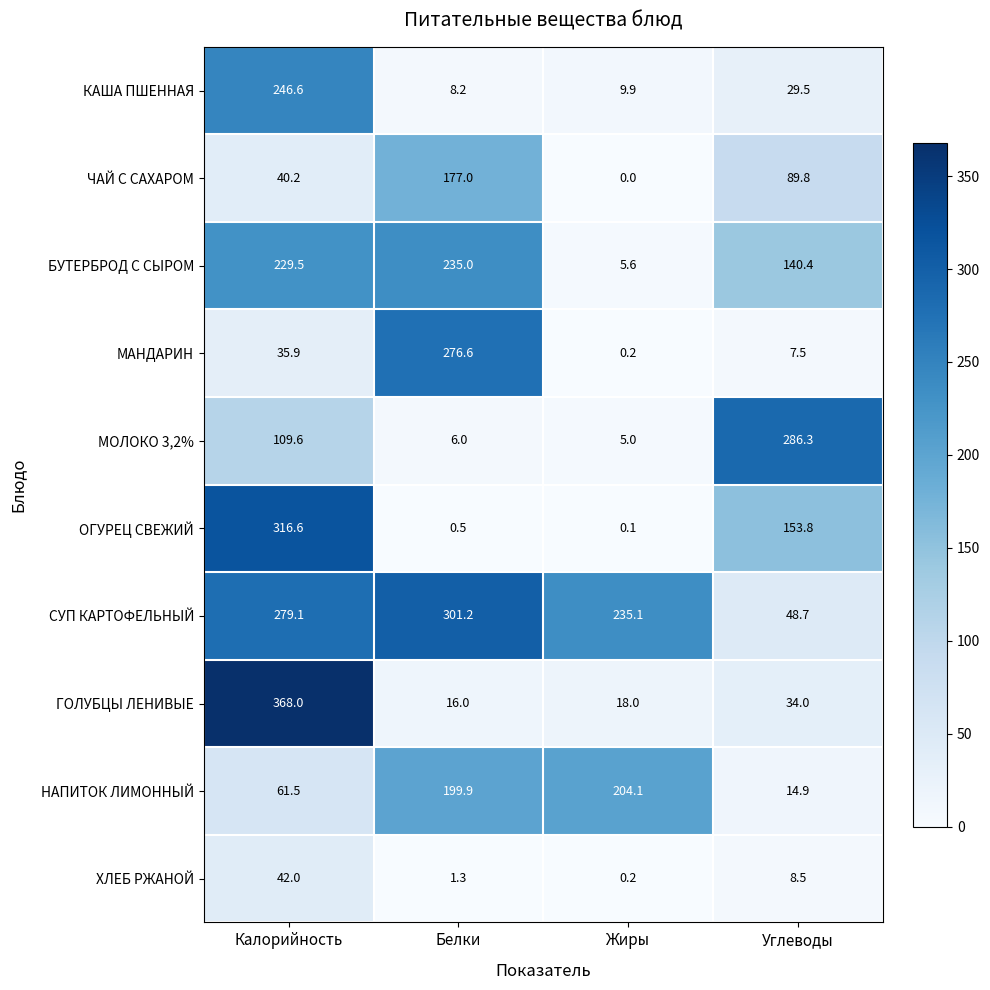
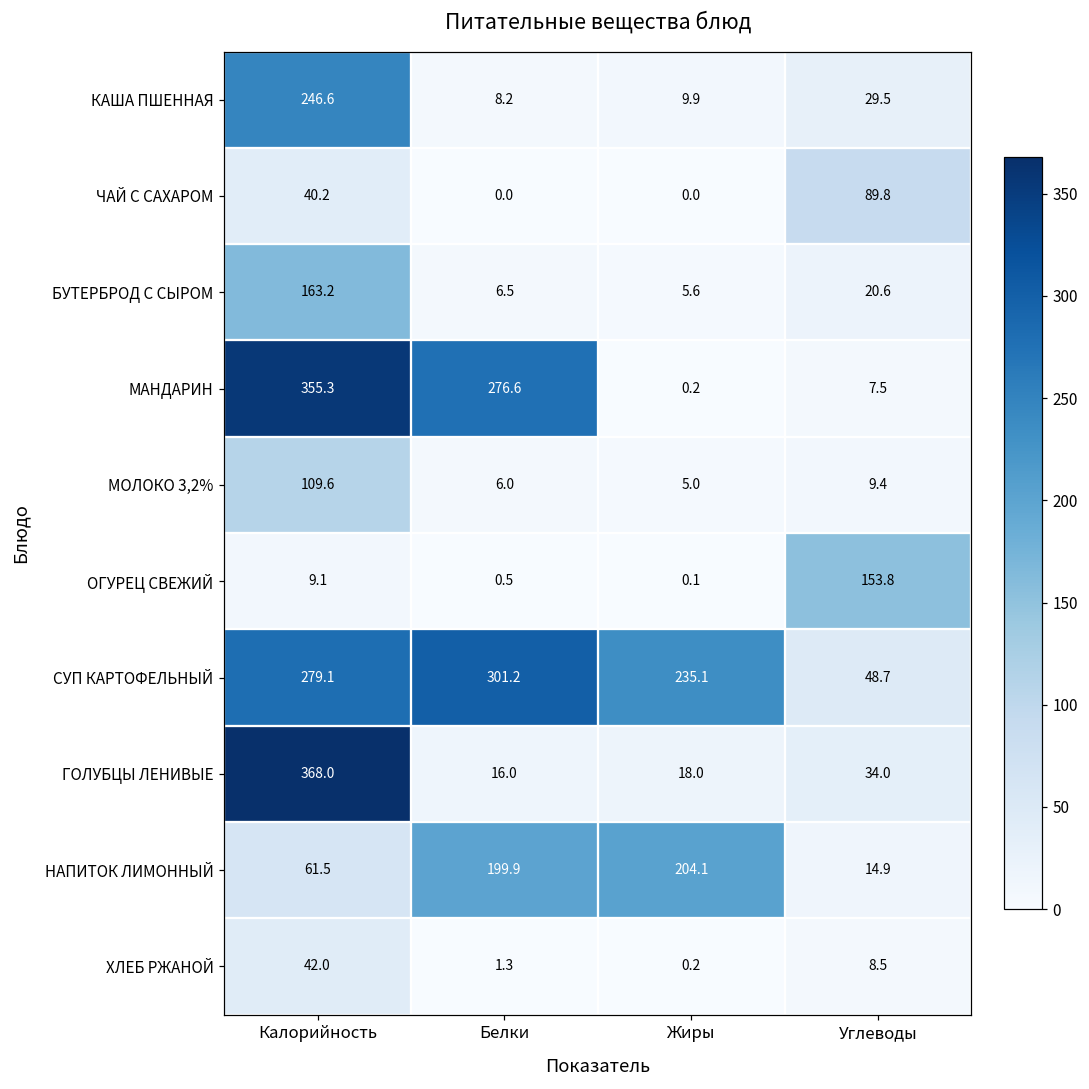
  {
    "КАША ПШЕННАЯ": {
      "Калорийность": 246.6,
      "Белки": 8.2,
      "Жиры": 9.9,
      "Углеводы": 29.5
    },
    "ЧАЙ С САХАРОМ": {
      "Калорийность": 40.2,
-     "Белки": 177.0,
+     "Белки": 0.0,
      "Жиры": 0.0,
      "Углеводы": 89.8
    },
    "БУТЕРБРОД С СЫРОМ": {
-     "Калорийность": 229.5,
-     "Белки": 235.0,
+     "Калорийность": 163.2,
+     "Белки": 6.5,
      "Жиры": 5.6,
-     "Углеводы": 140.4
+     "Углеводы": 20.6
    },
    "МАНДАРИН": {
-     "Калорийность": 35.9,
+     "Калорийность": 355.3,
      "Белки": 276.6,
      "Жиры": 0.2,
      "Углеводы": 7.5
    },
    "МОЛОКО 3,2%": {
      "Калорийность": 109.6,
      "Белки": 6.0,
      "Жиры": 5.0,
-     "Углеводы": 286.3
+     "Углеводы": 9.4
    },
    "ОГУРЕЦ СВЕЖИЙ": {
-     "Калорийность": 316.6,
+     "Калорийность": 9.1,
      "Белки": 0.5,
      "Жиры": 0.1,
      "Углеводы": 153.8
    },
    "СУП КАРТОФЕЛЬНЫЙ": {
      "Калорийность": 279.1,
      "Белки": 301.2,
      "Жиры": 235.1,
      "Углеводы": 48.7
    },
    "ГОЛУБЦЫ ЛЕНИВЫЕ": {
      "Калорийность": 368.0,
      "Белки": 16.0,
      "Жиры": 18.0,
      "Углеводы": 34.0
    },
    "НАПИТОК ЛИМОННЫЙ": {
      "Калорийность": 61.5,
      "Белки": 199.9,
      "Жиры": 204.1,
      "Углеводы": 14.9
    },
    "ХЛЕБ РЖАНОЙ": {
      "Калорийность": 42.0,
      "Белки": 1.3,
      "Жиры": 0.2,
      "Углеводы": 8.5
    }
  }
